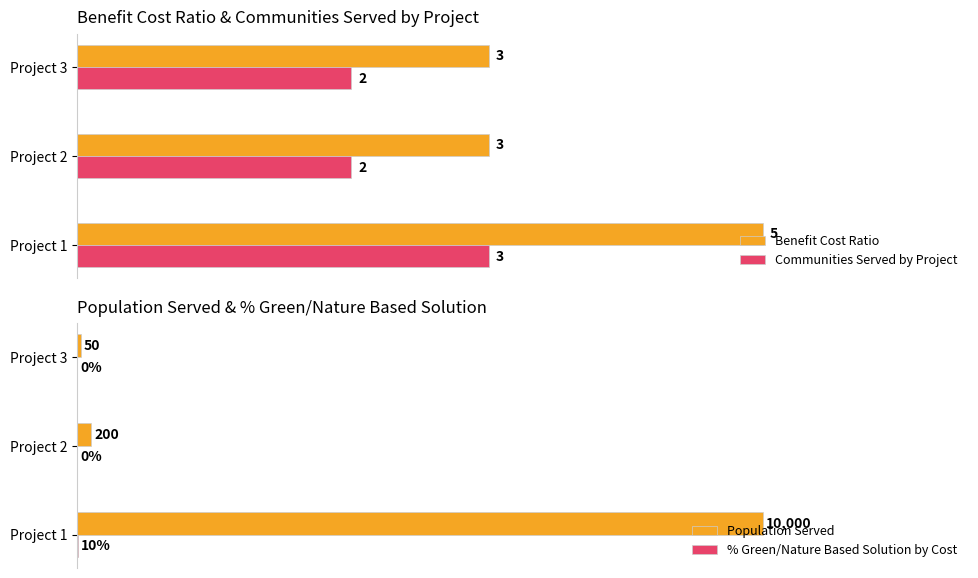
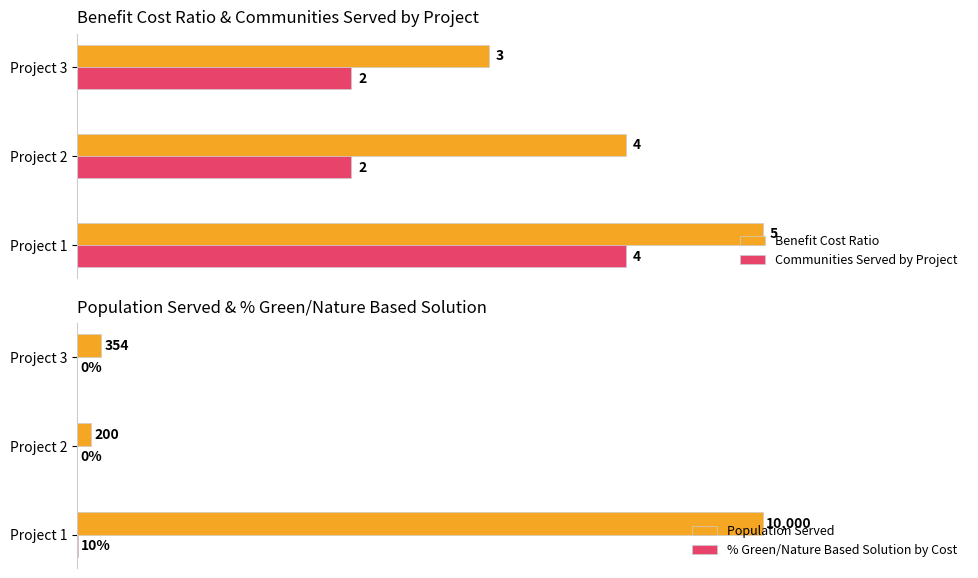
  {
    "Benefit Cost Ratio & Communities Served by Project": {
      "Benefit Cost Ratio": {
        "Project 3": "3",
-       "Project 2": "3",
+       "Project 2": "4",
        "Project 1": "5"
      },
      "Communities Served by Project": {
        "Project 3": "2",
        "Project 2": "2",
-       "Project 1": "3"
+       "Project 1": "4"
      }
    },
    "Population Served & % Green/Nature Based Solution": {
      "Population Served": {
-       "Project 3": "50",
+       "Project 3": "354",
        "Project 2": "200",
        "Project 1": "10,000"
      },
      "% Green/Nature Based Solution by Cost": {
        "Project 3": "0%",
        "Project 2": "0%",
        "Project 1": "10%"
      }
    }
  }
